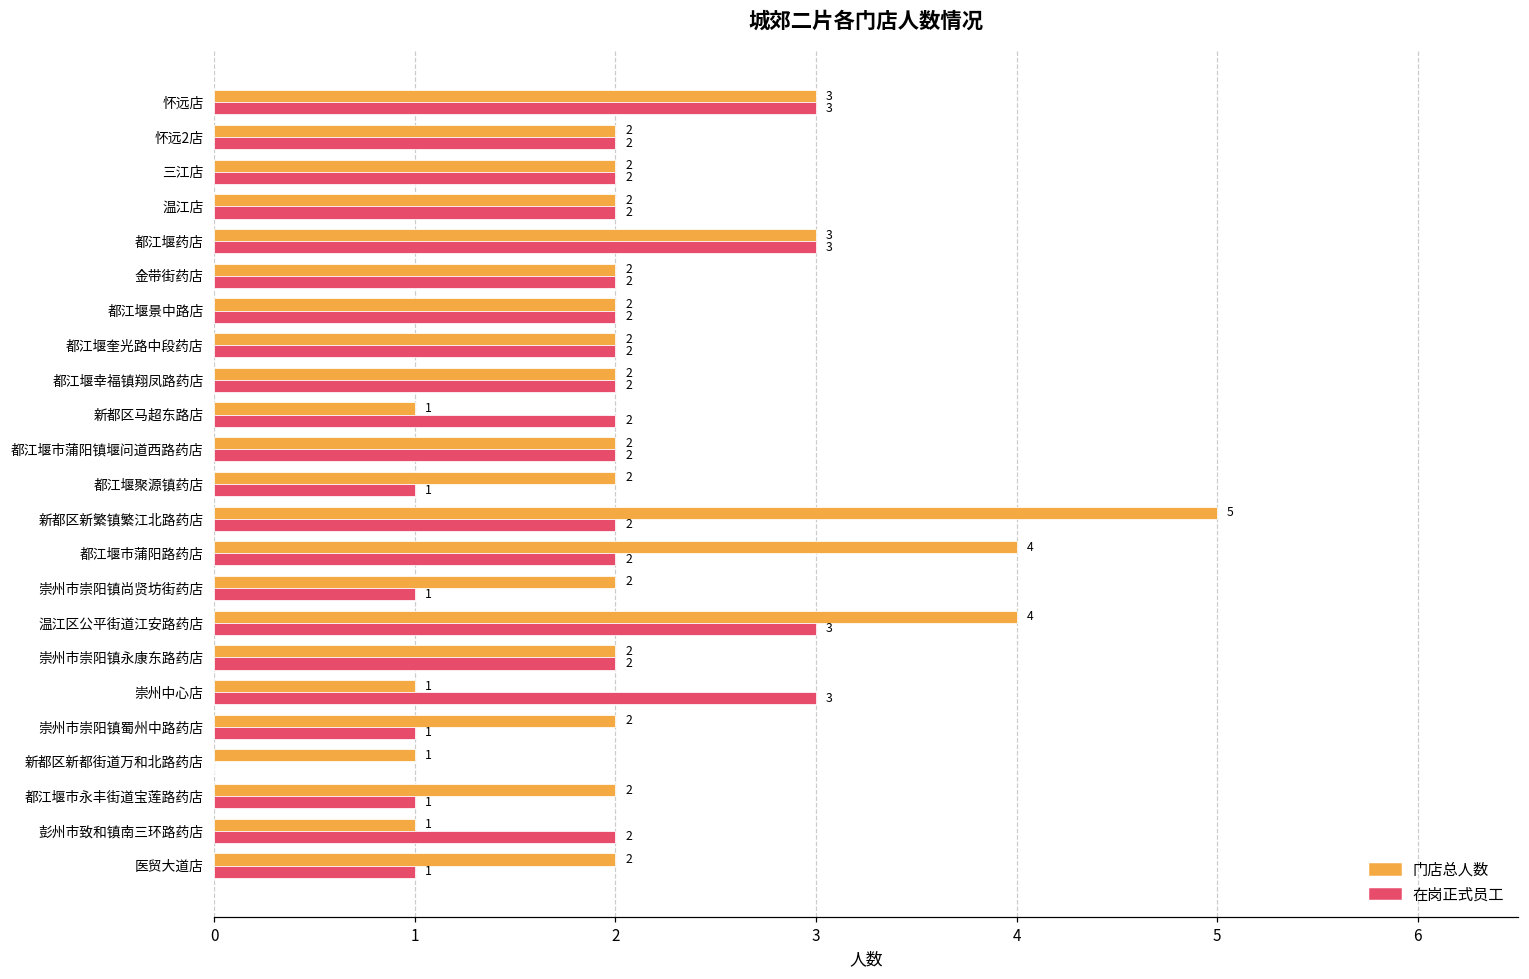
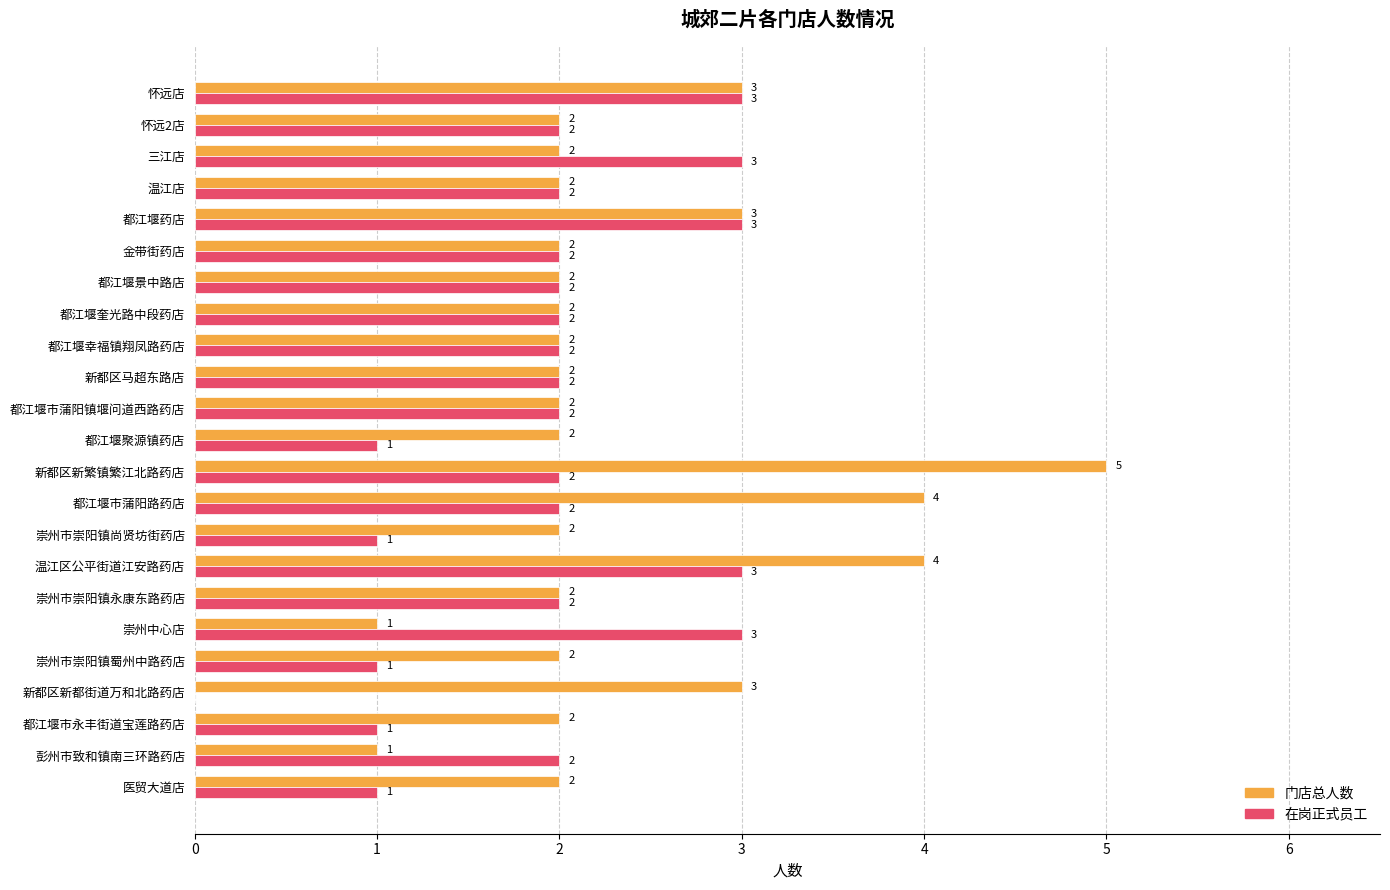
  {
    "门店总人数": {
      "怀远店": 3,
      "怀远2店": 2,
      "三江店": 2,
      "温江店": 2,
      "都江堰药店": 3,
      "金带街药店": 2,
      "都江堰景中路店": 2,
      "都江堰奎光路中段药店": 2,
      "都江堰幸福镇翔凤路药店": 2,
-     "新都区马超东路店": 1,
+     "新都区马超东路店": 2,
      "都江堰市蒲阳镇堰问道西路药店": 2,
      "都江堰聚源镇药店": 2,
      "新都区新繁镇繁江北路药店": 5,
      "都江堰市蒲阳路药店": 4,
      "崇州市崇阳镇尚贤坊街药店": 2,
      "温江区公平街道江安路药店": 4,
      "崇州市崇阳镇永康东路药店": 2,
      "崇州中心店": 1,
      "崇州市崇阳镇蜀州中路药店": 2,
-     "新都区新都街道万和北路药店": 1,
+     "新都区新都街道万和北路药店": 3,
      "都江堰市永丰街道宝莲路药店": 2,
      "彭州市致和镇南三环路药店": 1,
      "医贸大道店": 2
    },
    "在岗正式员工": {
      "怀远店": 3,
      "怀远2店": 2,
-     "三江店": 2,
+     "三江店": 3,
      "温江店": 2,
      "都江堰药店": 3,
      "金带街药店": 2,
      "都江堰景中路店": 2,
      "都江堰奎光路中段药店": 2,
      "都江堰幸福镇翔凤路药店": 2,
      "新都区马超东路店": 2,
      "都江堰市蒲阳镇堰问道西路药店": 2,
      "都江堰聚源镇药店": 1,
      "新都区新繁镇繁江北路药店": 2,
      "都江堰市蒲阳路药店": 2,
      "崇州市崇阳镇尚贤坊街药店": 1,
      "温江区公平街道江安路药店": 3,
      "崇州市崇阳镇永康东路药店": 2,
      "崇州中心店": 3,
      "崇州市崇阳镇蜀州中路药店": 1,
      "都江堰市永丰街道宝莲路药店": 1,
      "彭州市致和镇南三环路药店": 2,
      "医贸大道店": 1
    }
  }
